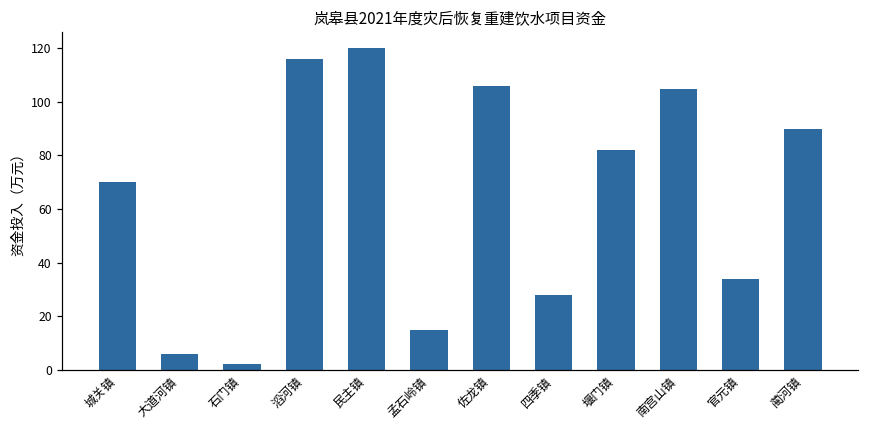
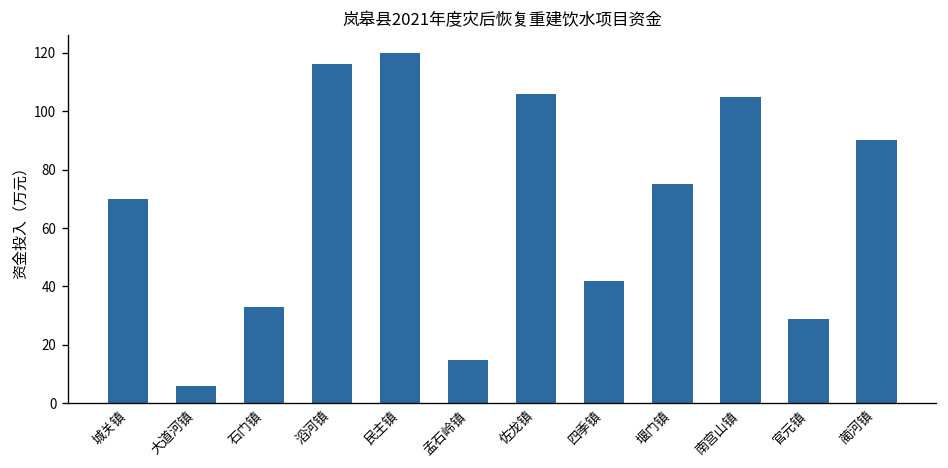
  {
    "城关镇": 70,
    "大道河镇": 6,
-   "石门镇": 2,
+   "石门镇": 33,
    "滔河镇": 116,
    "民主镇": 120,
    "孟石岭镇": 15,
    "佐龙镇": 106,
-   "四季镇": 28,
-   "堰门镇": 82,
+   "四季镇": 42,
+   "堰门镇": 75,
    "南宫山镇": 105,
-   "官元镇": 34,
+   "官元镇": 29,
    "蔺河镇": 90
  }
